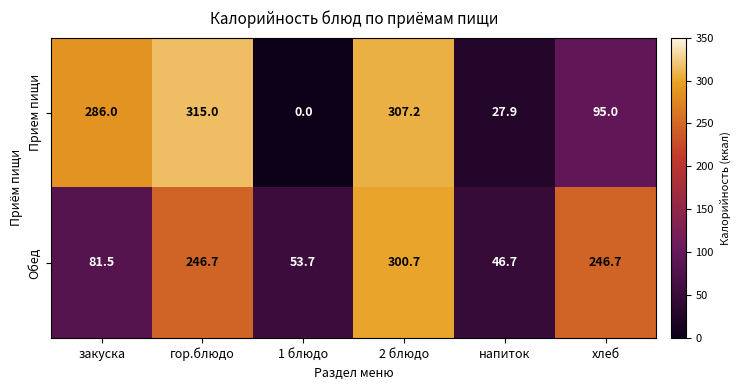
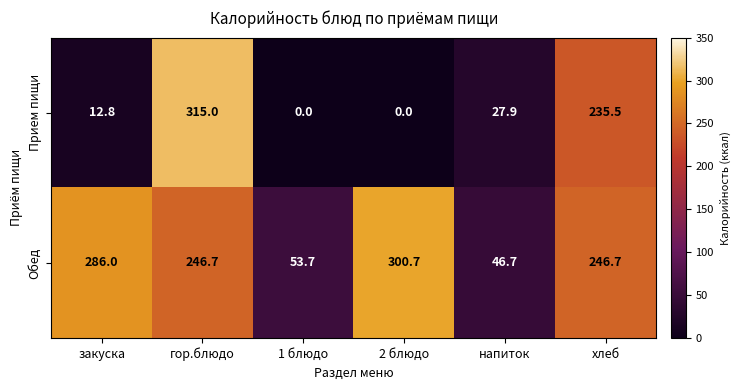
  {
    "Прием пищи": {
-     "закуска": 286.0,
+     "закуска": 12.8,
      "гор.блюдо": 315.0,
      "1 блюдо": 0.0,
-     "2 блюдо": 307.2,
+     "2 блюдо": 0.0,
      "напиток": 27.9,
-     "хлеб": 95.0
+     "хлеб": 235.5
    },
    "Обед": {
-     "закуска": 81.5,
+     "закуска": 286.0,
      "гор.блюдо": 246.7,
      "1 блюдо": 53.7,
      "2 блюдо": 300.7,
      "напиток": 46.7,
      "хлеб": 246.7
    }
  }
